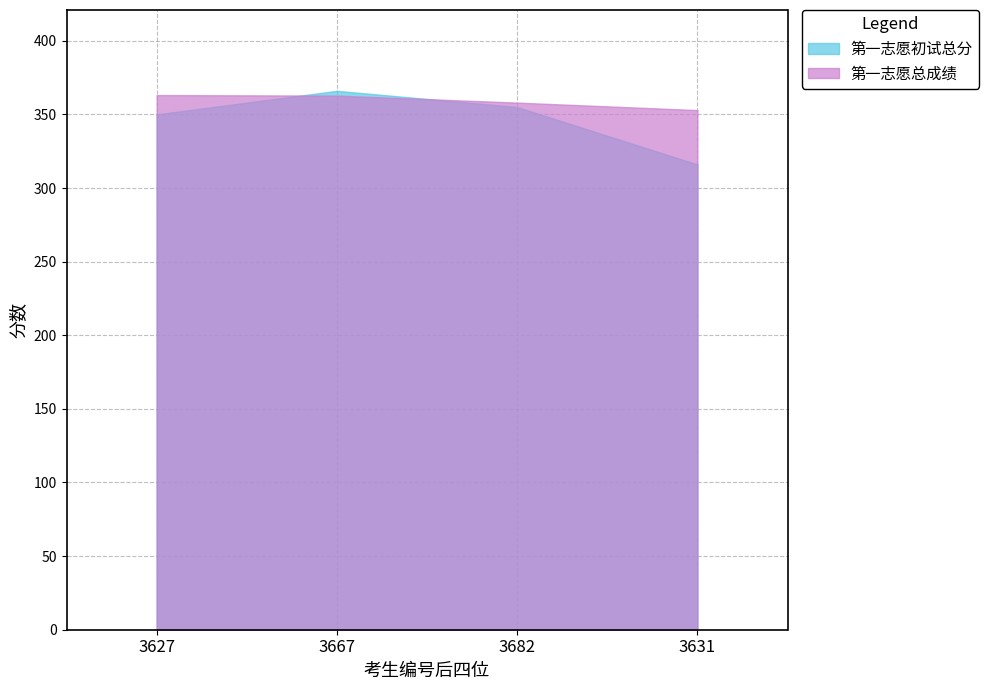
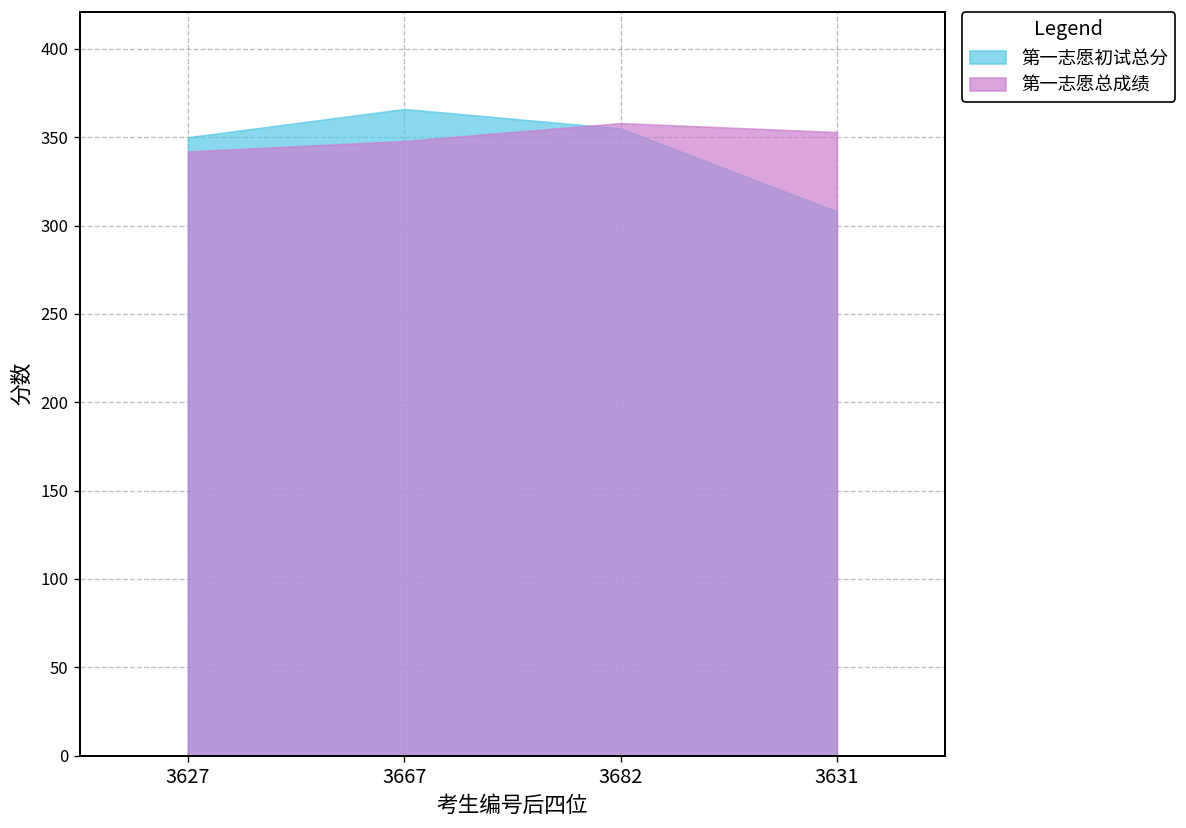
  {
    "第一志愿初试总分": {
      "3627": 350,
      "3667": 366,
      "3682": 355,
-     "3631": 316
+     "3631": 308
    },
    "第一志愿总成绩": {
-     "3627": 363,
-     "3667": 363,
+     "3627": 342,
+     "3667": 348,
      "3682": 358,
      "3631": 353
    }
  }
